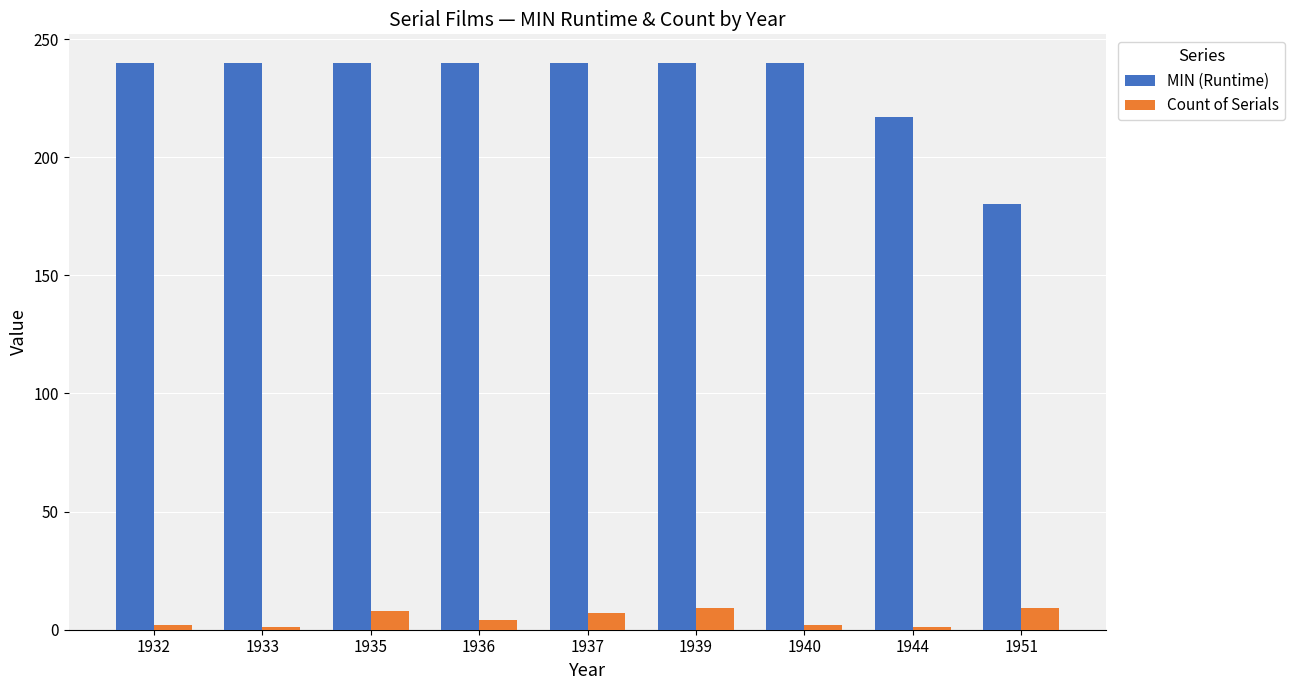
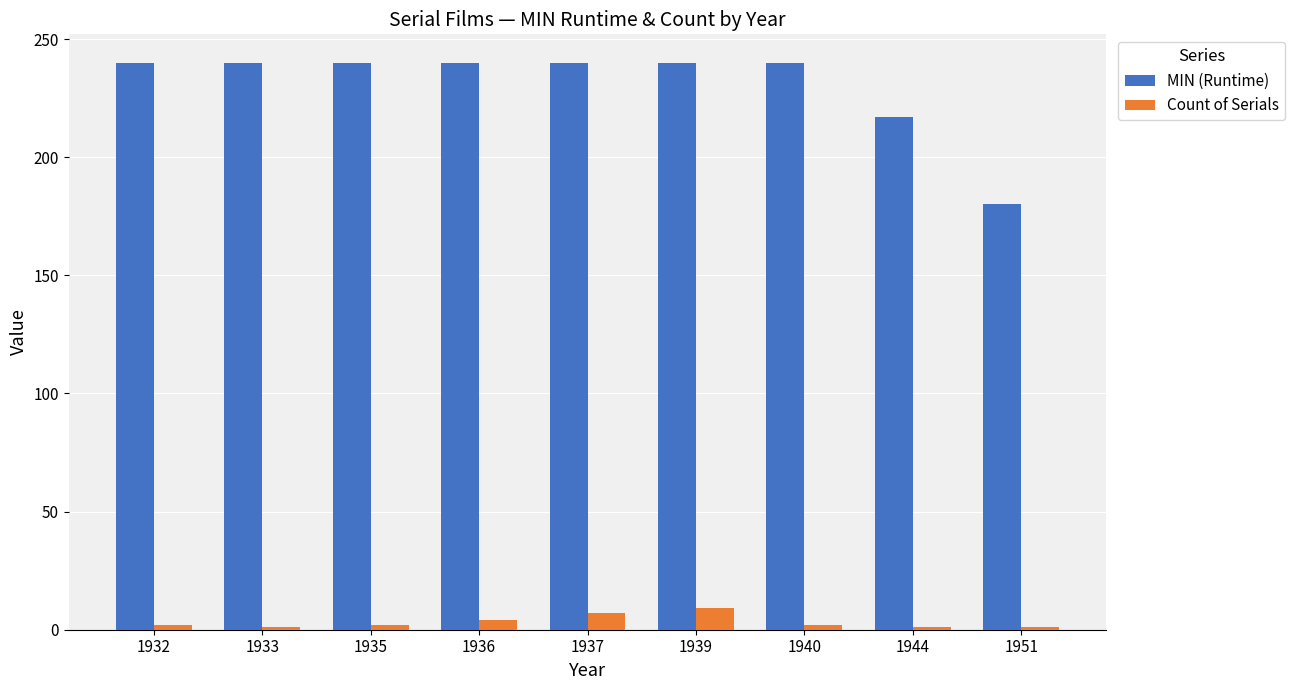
  {
    "MIN (Runtime)": {
      "1932": 240,
      "1933": 240,
      "1935": 240,
      "1936": 240,
      "1937": 240,
      "1939": 240,
      "1940": 240,
      "1944": 217,
      "1951": 180
    },
    "Count of Serials": {
      "1932": 2,
-     "1935": 8,
+     "1935": 2,
      "1936": 4,
      "1937": 7,
      "1939": 9,
      "1940": 2,
-     "1951": 9
+     "1951": 1
    }
  }
